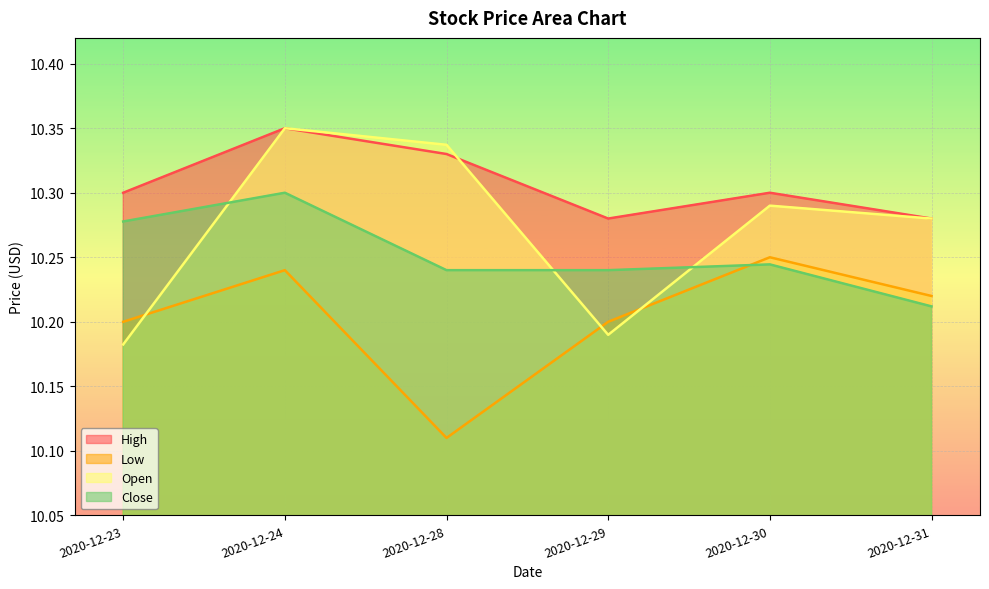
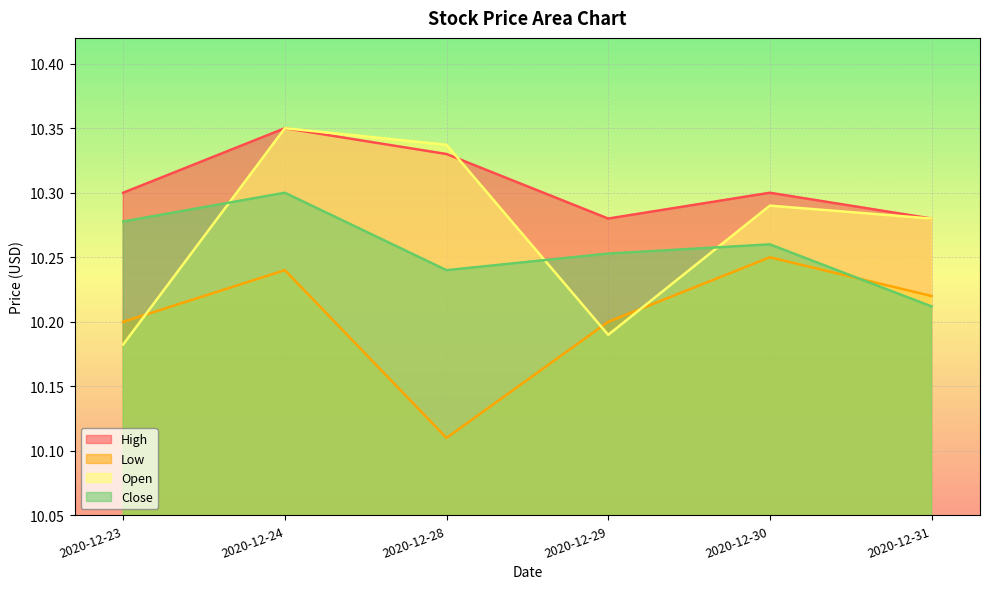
  {
    "High": {
      "2020-12-23": 10.300,
      "2020-12-28": 10.330,
      "2020-12-29": 10.280,
      "2020-12-30": 10.300
    },
    "Low": {
      "2020-12-23": 10.200,
      "2020-12-24": 10.240,
      "2020-12-28": 10.110,
      "2020-12-29": 10.200,
      "2020-12-30": 10.250,
      "2020-12-31": 10.220
    },
    "Open": {
      "2020-12-23": 10.182,
      "2020-12-28": 10.337,
      "2020-12-29": 10.190,
      "2020-12-30": 10.290
    },
    "Close": {
      "2020-12-23": 10.278,
      "2020-12-24": 10.300,
      "2020-12-28": 10.240,
-     "2020-12-29": 10.240,
-     "2020-12-30": 10.244,
+     "2020-12-29": 10.253,
+     "2020-12-30": 10.260,
      "2020-12-31": 10.212
    }
  }
